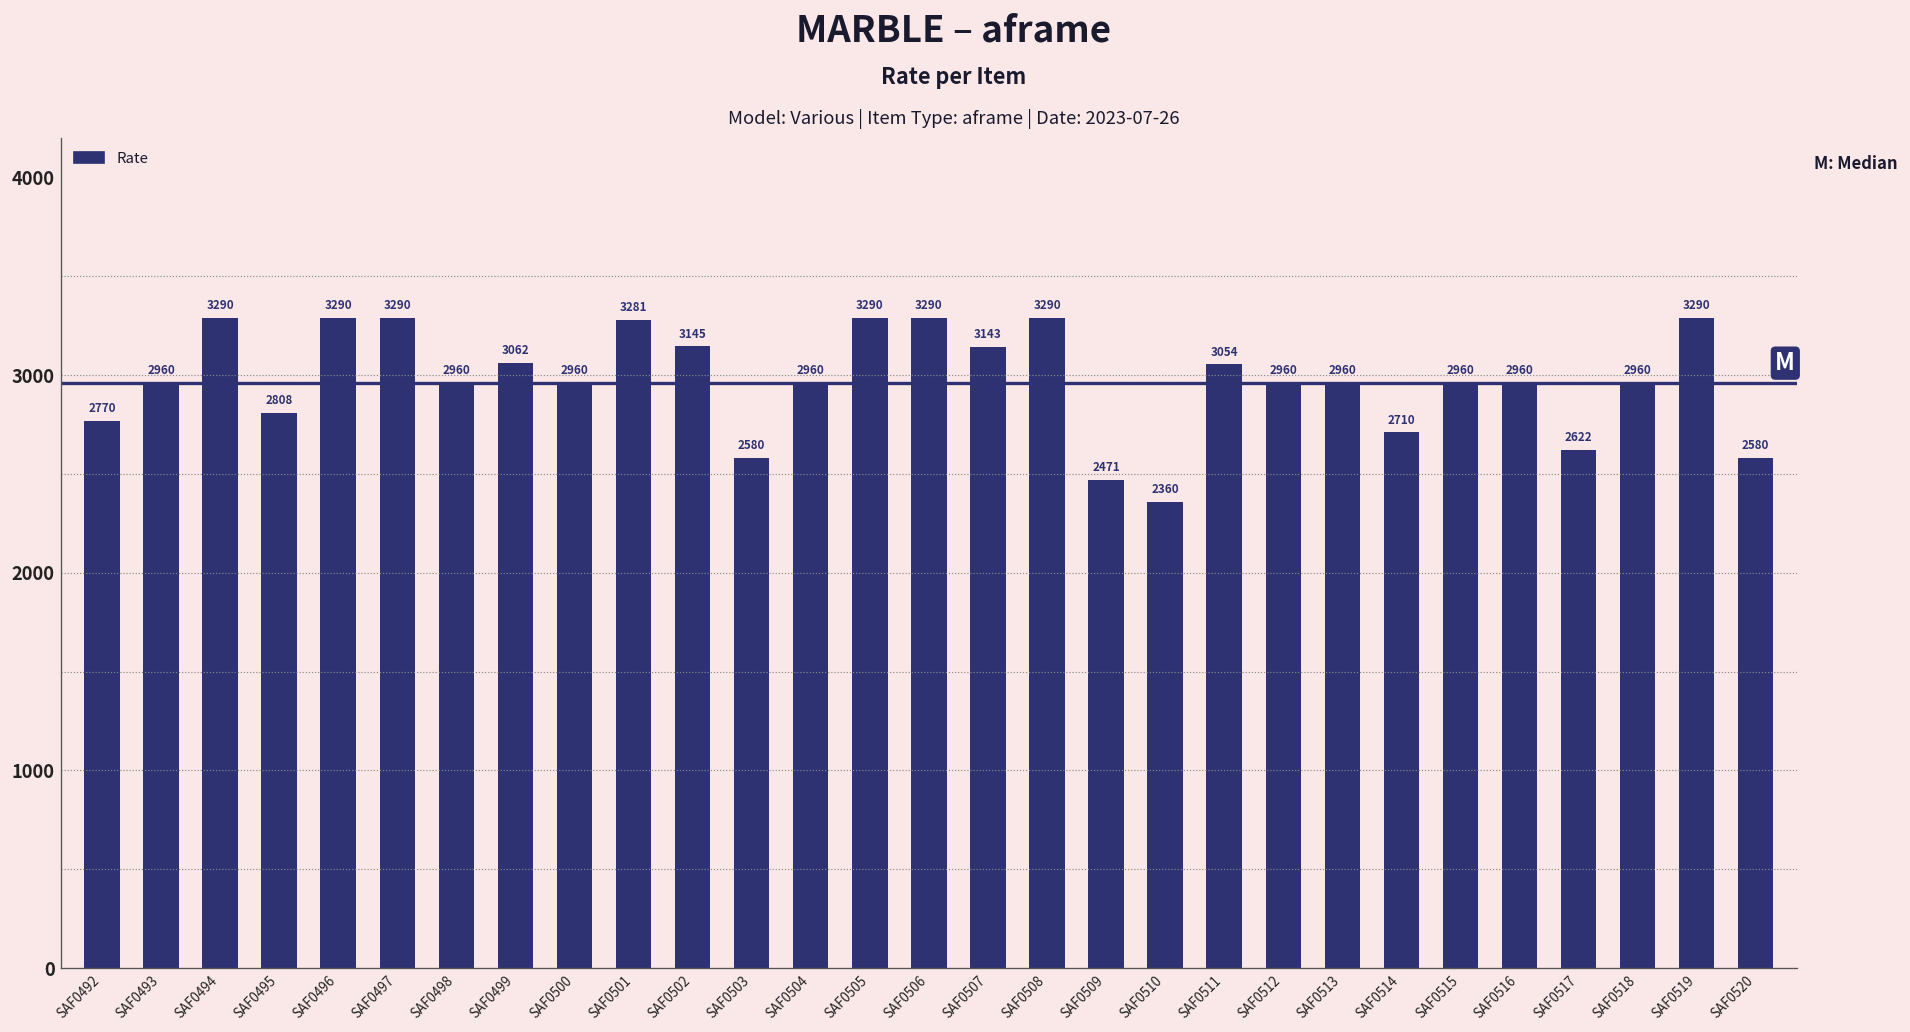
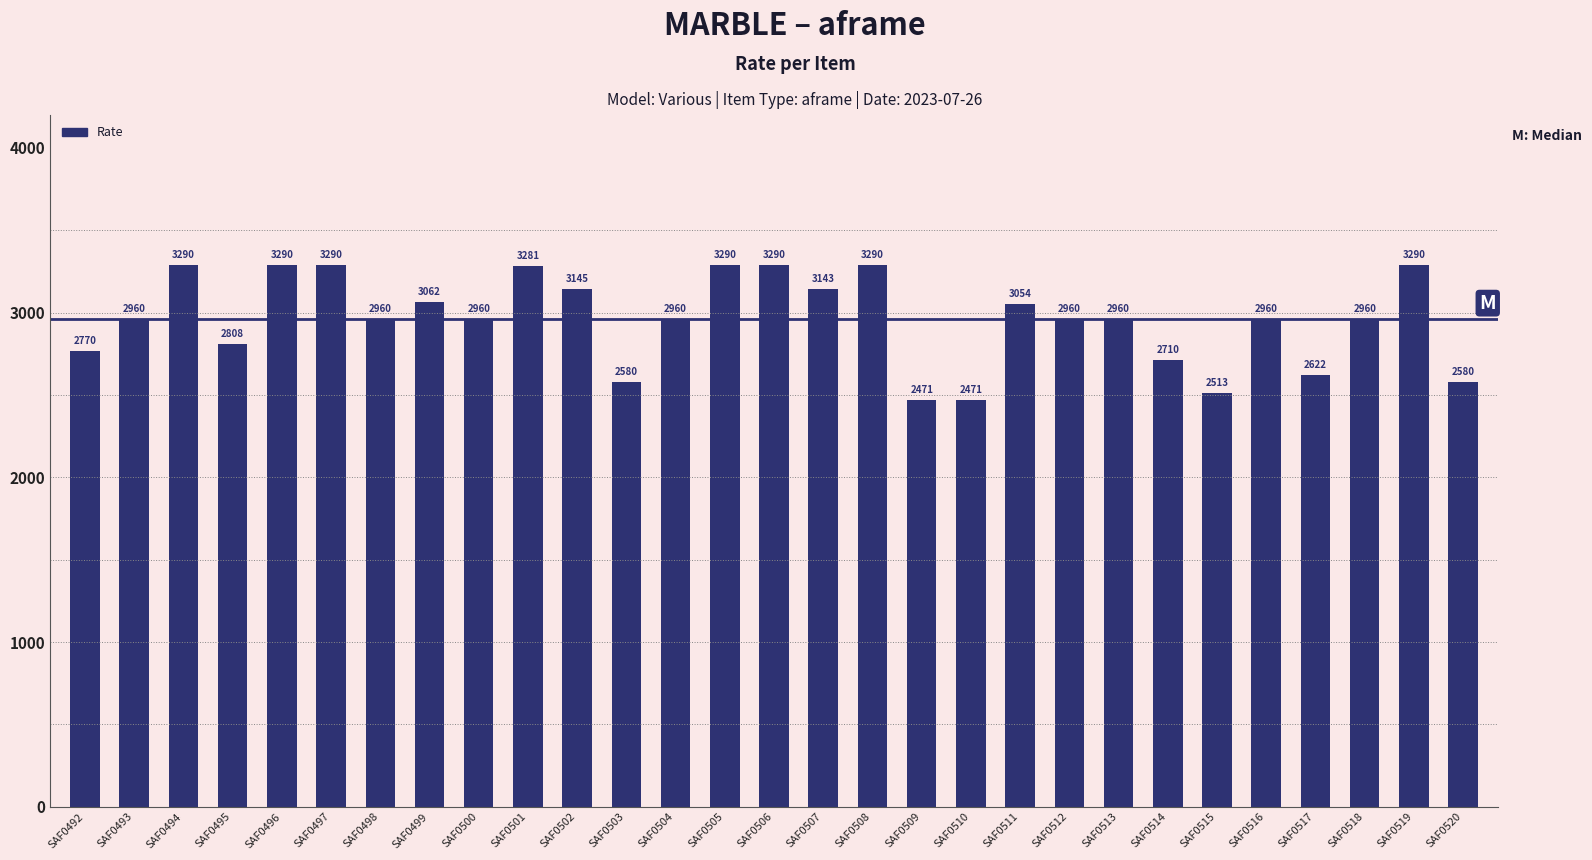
  {
    "SAF0492": 2770,
    "SAF0493": 2960,
    "SAF0494": 3290,
    "SAF0495": 2808,
    "SAF0496": 3290,
    "SAF0497": 3290,
    "SAF0498": 2960,
    "SAF0499": 3062,
    "SAF0500": 2960,
    "SAF0501": 3281,
    "SAF0502": 3145,
    "SAF0503": 2580,
    "SAF0504": 2960,
    "SAF0505": 3290,
    "SAF0506": 3290,
    "SAF0507": 3143,
    "SAF0508": 3290,
    "SAF0509": 2471,
-   "SAF0510": 2360,
+   "SAF0510": 2471,
    "SAF0511": 3054,
    "SAF0512": 2960,
    "SAF0513": 2960,
    "SAF0514": 2710,
-   "SAF0515": 2960,
+   "SAF0515": 2513,
    "SAF0516": 2960,
    "SAF0517": 2622,
    "SAF0518": 2960,
    "SAF0519": 3290,
    "SAF0520": 2580
  }
